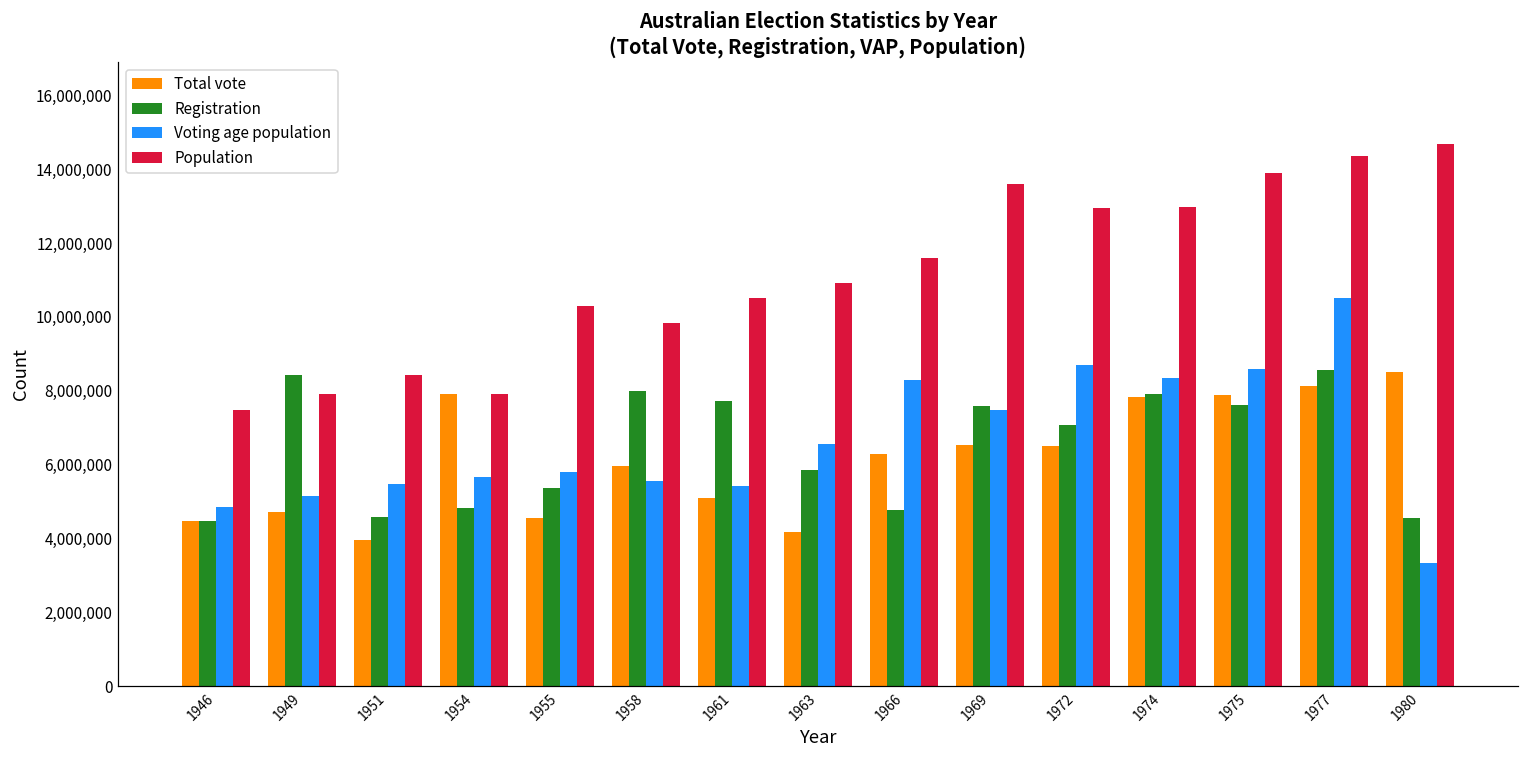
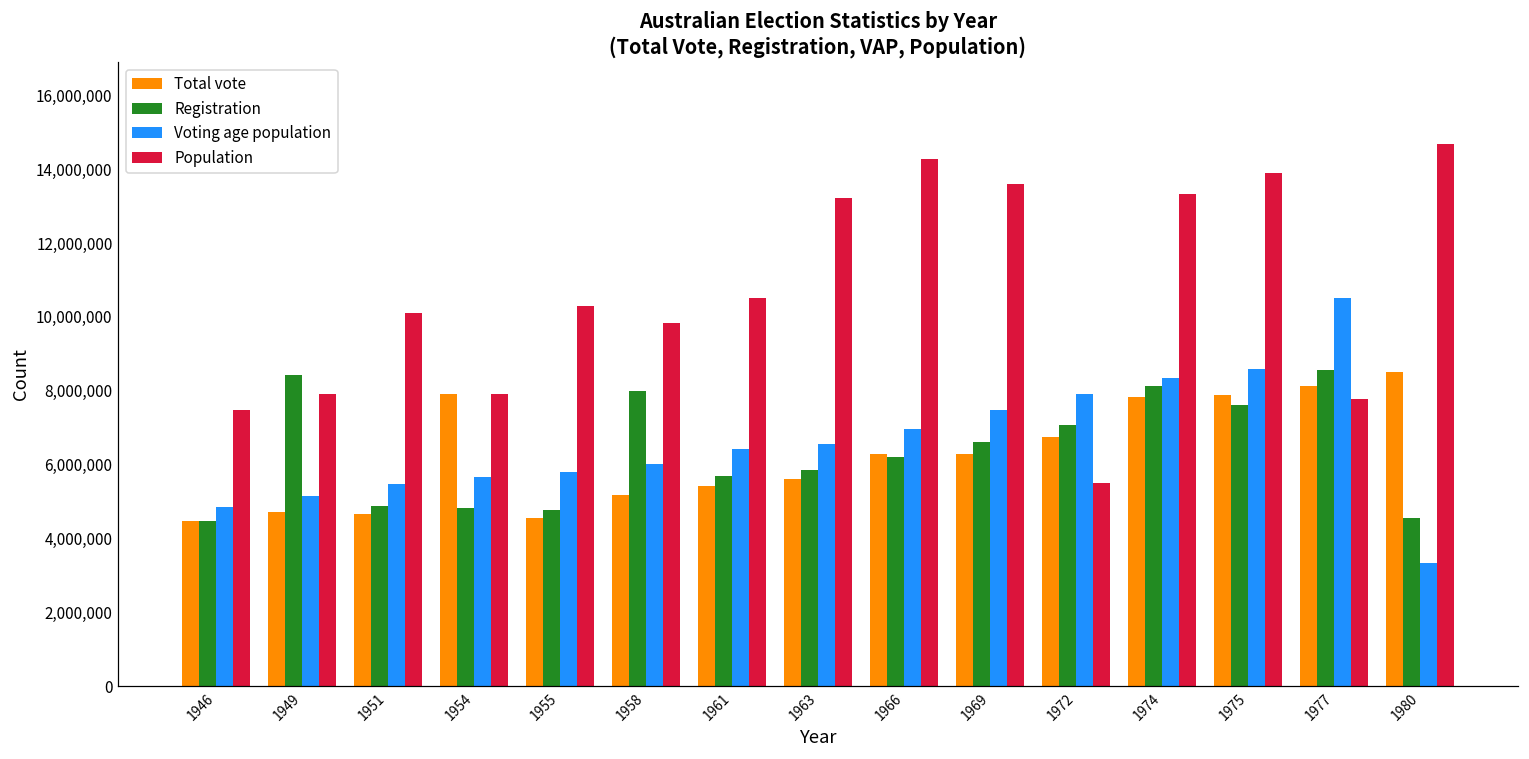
  {
    "Total vote": {
      "1946": "4,500,000",
      "1949": "4,700,000",
-     "1951": "3,900,000",
+     "1951": "4,700,000",
      "1954": "7,900,000",
      "1955": "4,500,000",
-     "1958": "6,000,000",
-     "1961": "5,100,000",
-     "1963": "4,200,000",
+     "1958": "5,200,000",
+     "1961": "5,400,000",
+     "1963": "5,600,000",
      "1966": "6,300,000",
-     "1969": "6,500,000",
-     "1972": "6,500,000",
+     "1969": "6,300,000",
+     "1972": "6,700,000",
      "1974": "7,800,000",
      "1975": "7,900,000",
      "1977": "8,100,000",
      "1980": "8,500,000"
    },
    "Registration": {
      "1946": "4,500,000",
      "1949": "8,400,000",
-     "1951": "4,600,000",
+     "1951": "4,900,000",
      "1954": "4,800,000",
-     "1955": "5,400,000",
+     "1955": "4,800,000",
      "1958": "8,000,000",
-     "1961": "7,700,000",
+     "1961": "5,700,000",
      "1963": "5,900,000",
-     "1966": "4,800,000",
-     "1969": "7,600,000",
+     "1966": "6,200,000",
+     "1969": "6,600,000",
      "1972": "7,100,000",
-     "1974": "7,900,000",
+     "1974": "8,100,000",
      "1975": "7,600,000",
      "1977": "8,500,000",
      "1980": "4,500,000"
    },
    "Voting age population": {
      "1946": "4,900,000",
      "1949": "5,100,000",
      "1951": "5,500,000",
      "1954": "5,700,000",
      "1955": "5,800,000",
-     "1958": "5,600,000",
-     "1961": "5,400,000",
+     "1958": "6,000,000",
+     "1961": "6,400,000",
      "1963": "6,500,000",
-     "1966": "8,300,000",
+     "1966": "7,000,000",
      "1969": "7,500,000",
-     "1972": "8,700,000",
+     "1972": "7,900,000",
      "1974": "8,300,000",
      "1975": "8,600,000",
      "1977": "10,500,000",
      "1980": "3,300,000"
    },
    "Population": {
      "1946": "7,500,000",
      "1949": "7,900,000",
-     "1951": "8,400,000",
+     "1951": "10,100,000",
      "1954": "7,900,000",
      "1955": "10,300,000",
      "1958": "9,800,000",
      "1961": "10,500,000",
-     "1963": "10,900,000",
-     "1966": "11,600,000",
+     "1963": "13,200,000",
+     "1966": "14,300,000",
      "1969": "13,600,000",
-     "1972": "13,000,000",
-     "1974": "13,000,000",
+     "1972": "5,500,000",
+     "1974": "13,300,000",
      "1975": "13,900,000",
-     "1977": "14,400,000",
+     "1977": "7,800,000",
      "1980": "14,700,000"
    }
  }
